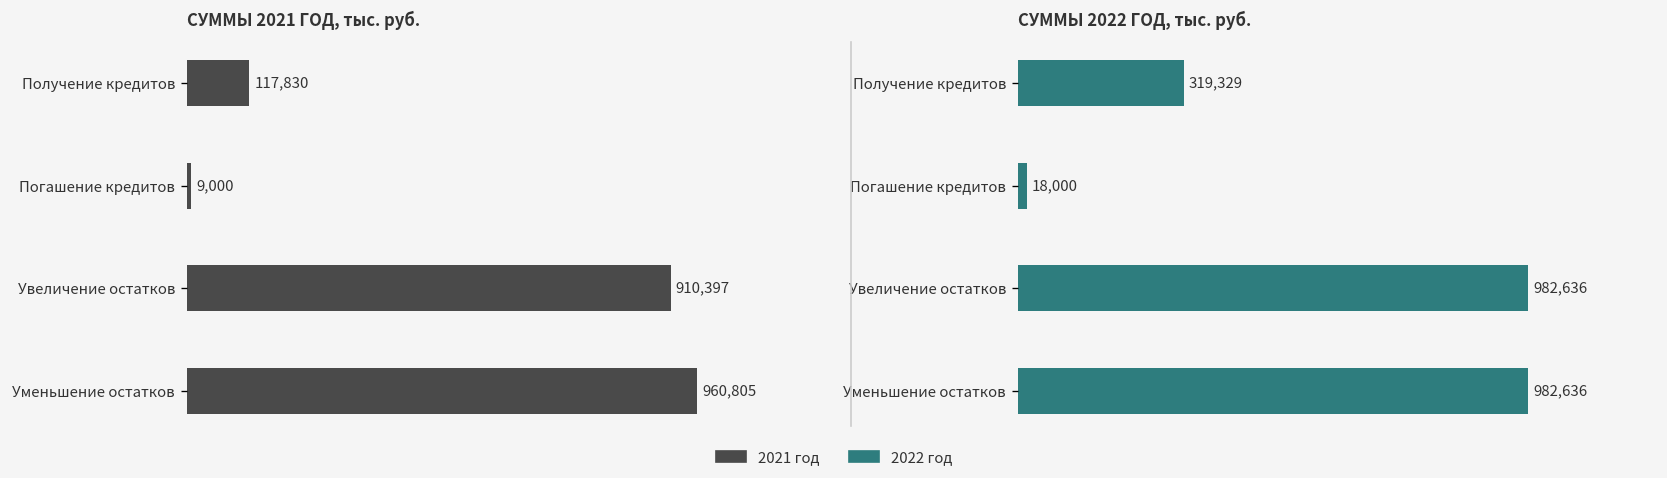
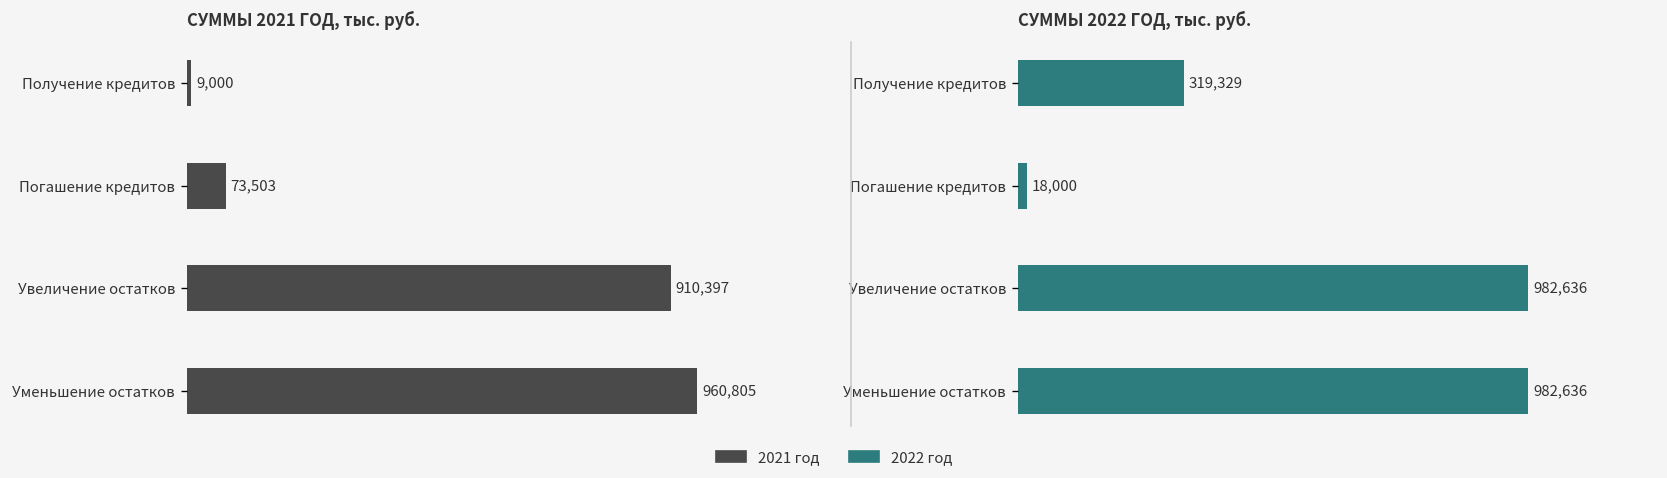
  {
    "СУММЫ 2021 ГОД, тыс. руб.": {
-     "Получение кредитов": "117,830",
-     "Погашение кредитов": "9,000",
+     "Получение кредитов": "9,000",
+     "Погашение кредитов": "73,503",
      "Увеличение остатков": "910,397",
      "Уменьшение остатков": "960,805"
    },
    "СУММЫ 2022 ГОД, тыс. руб.": {
      "Получение кредитов": "319,329",
      "Погашение кредитов": "18,000",
      "Увеличение остатков": "982,636",
      "Уменьшение остатков": "982,636"
    }
  }
